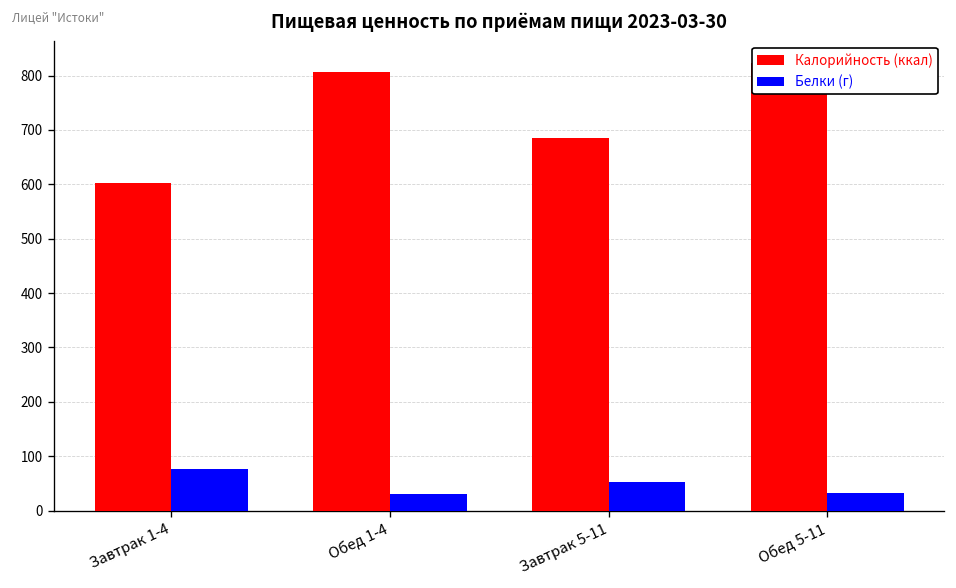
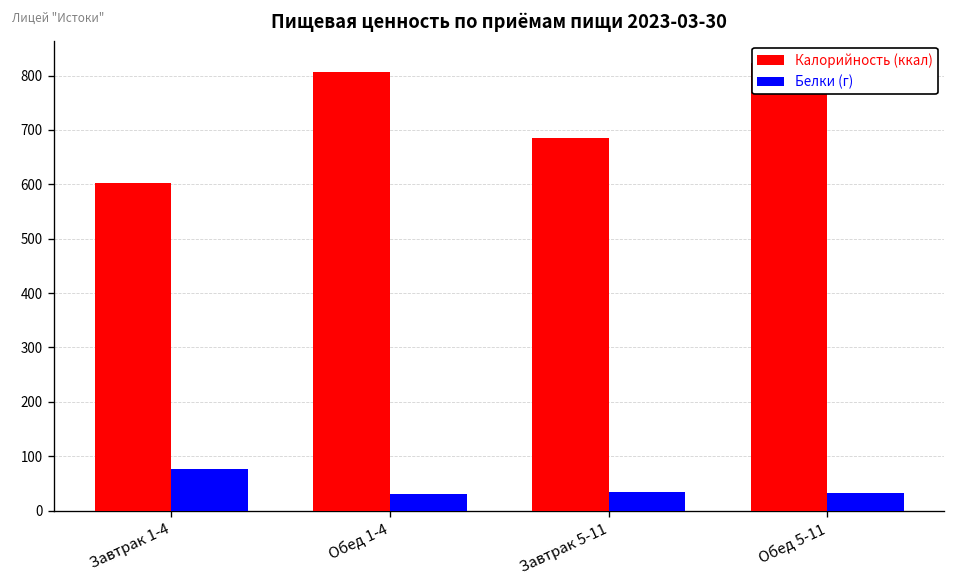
  {
    "Калорийность (ккал)": {
      "Завтрак 1-4": 600,
      "Обед 1-4": 810,
      "Завтрак 5-11": 690
    },
    "Белки (г)": {
      "Завтрак 1-4": 80,
      "Обед 1-4": 30,
-     "Завтрак 5-11": 50,
+     "Завтрак 5-11": 30,
      "Обед 5-11": 30
    }
  }
